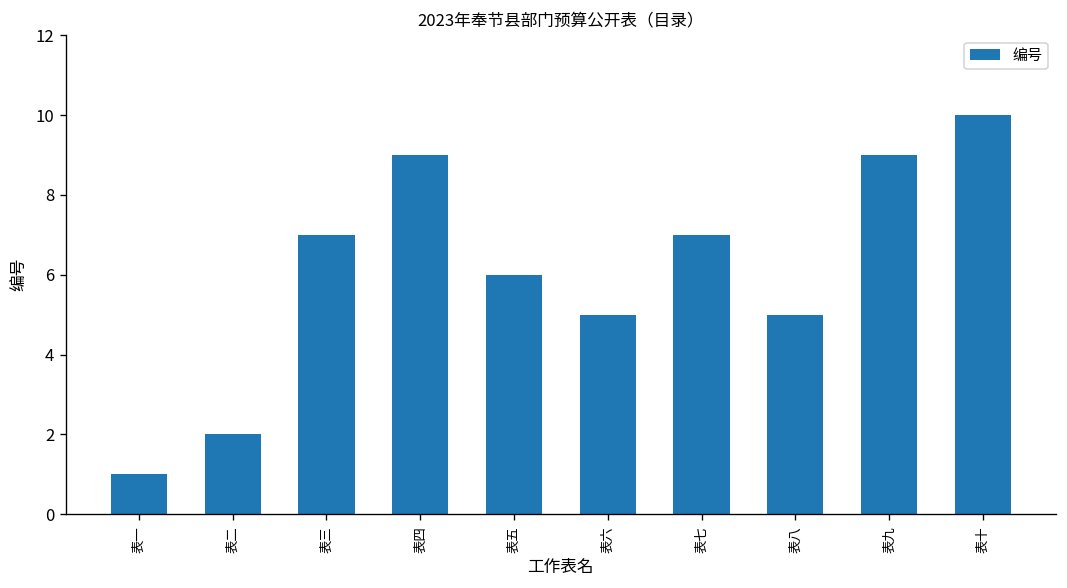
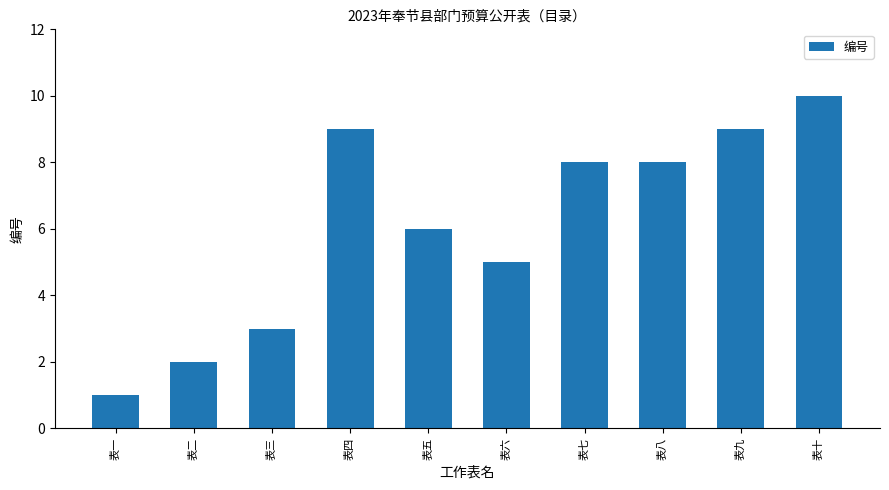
  {
    "表一": 1,
    "表二": 2,
-   "表三": 7,
+   "表三": 3,
    "表四": 9,
    "表五": 6,
    "表六": 5,
-   "表七": 7,
-   "表八": 5,
+   "表七": 8,
+   "表八": 8,
    "表九": 9,
    "表十": 10
  }
